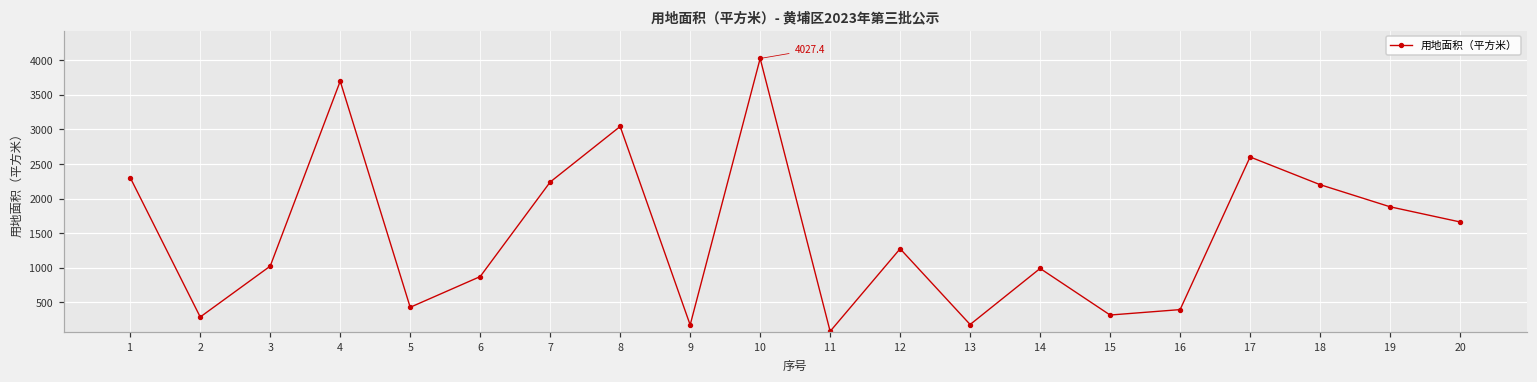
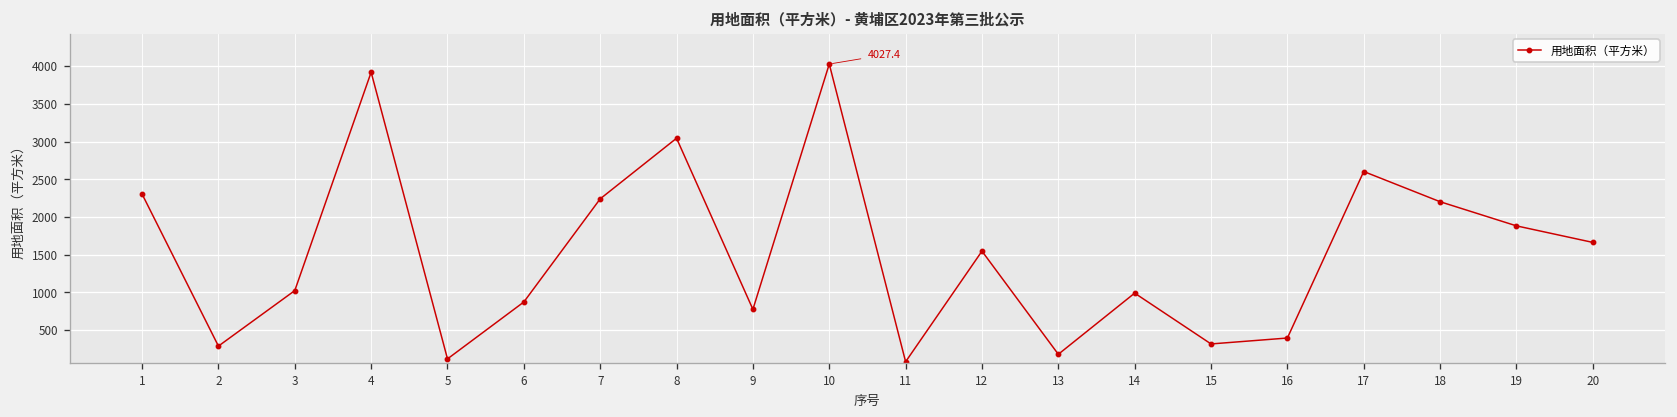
  {
    "1": 2300,
    "2": 300,
    "3": 1000,
-   "4": 3700,
-   "5": 400,
+   "4": 3900,
+   "5": 100,
    "6": 900,
    "7": 2200,
    "8": 3000,
-   "9": 200,
+   "9": 800,
    "11": 100,
-   "12": 1300,
+   "12": 1500,
    "13": 200,
    "14": 1000,
    "15": 300,
    "16": 400,
    "17": 2600,
    "18": 2200,
    "19": 1900,
    "20": 1700
  }
